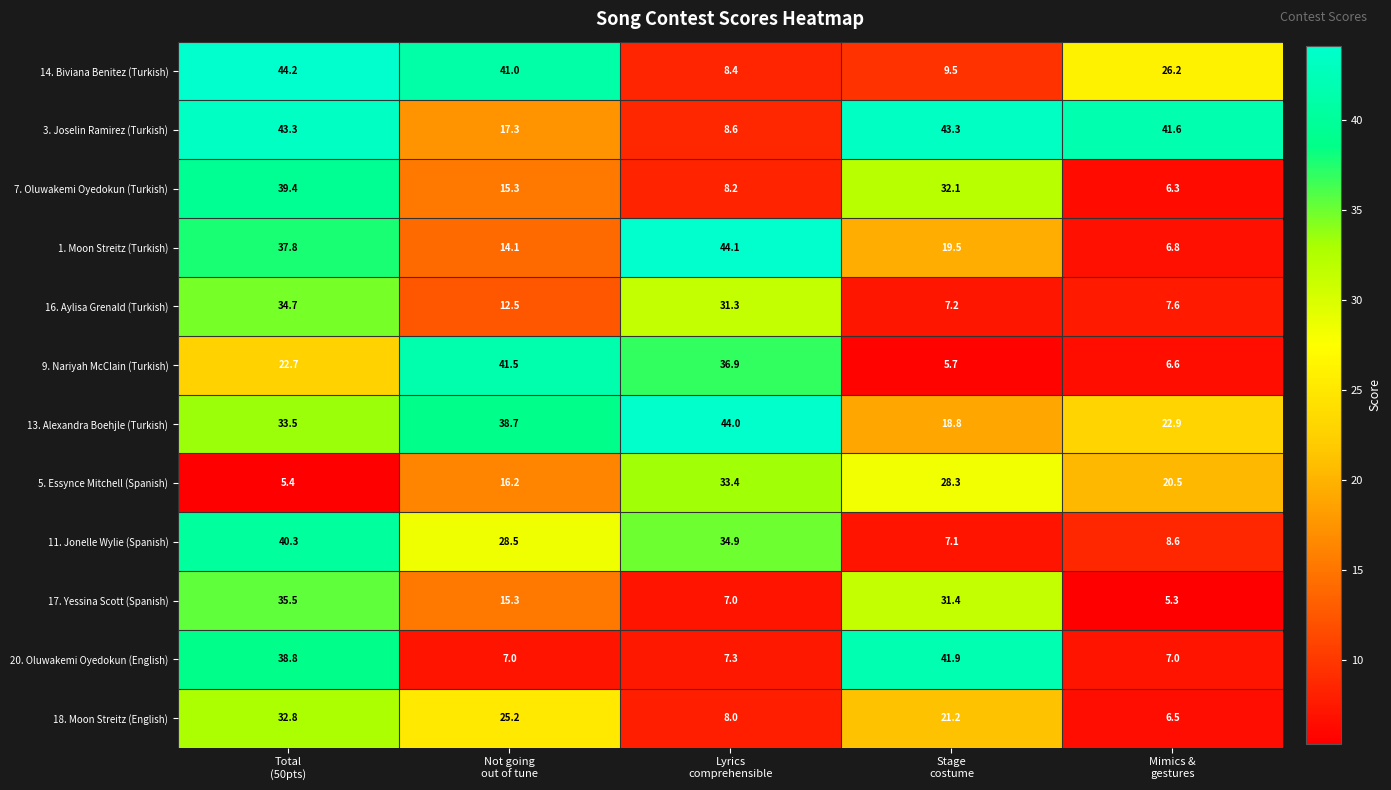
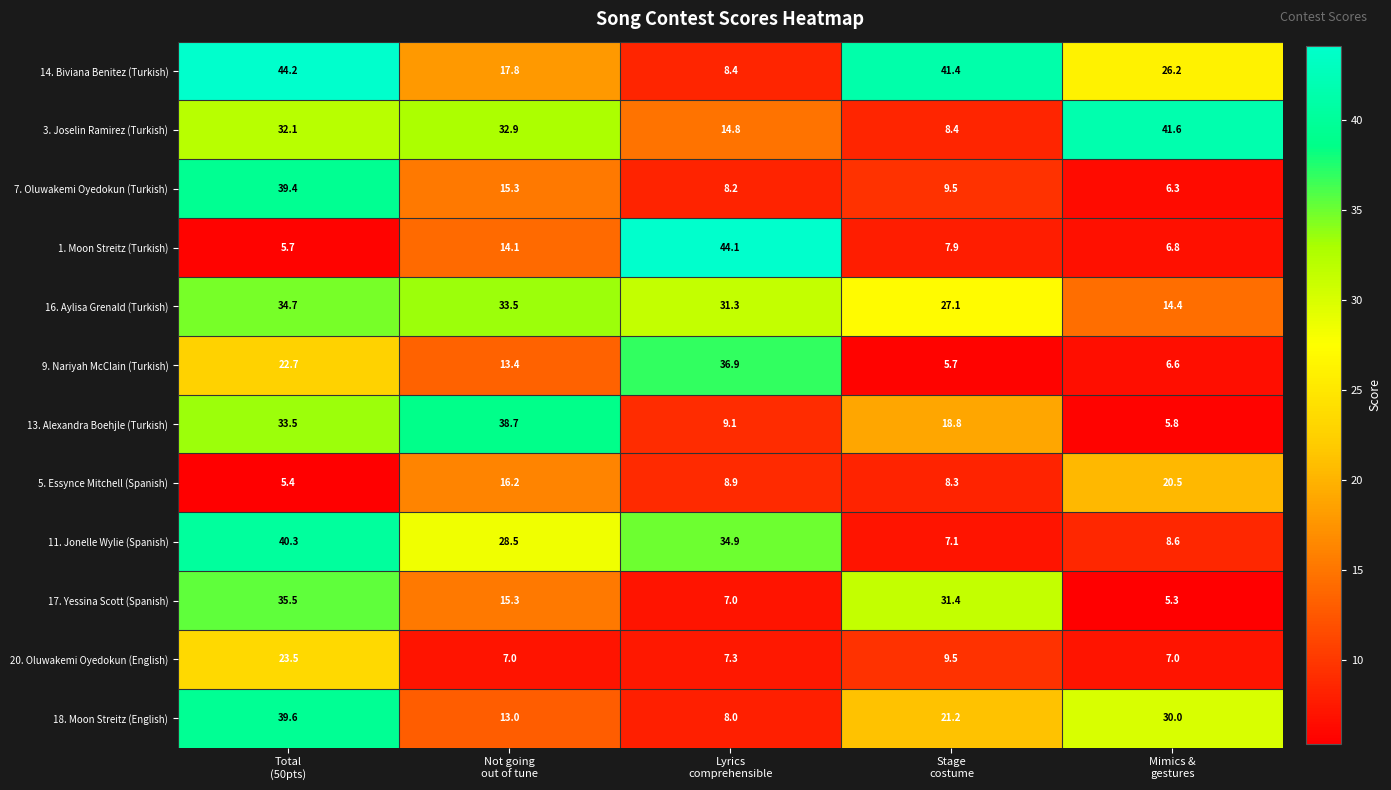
  {
    "14. Biviana Benitez (Turkish)": {
      "Total (50pts)": 44.2,
-     "Not going out of tune": 41.0,
+     "Not going out of tune": 17.8,
      "Lyrics comprehensible": 8.4,
-     "Stage costume": 9.5,
+     "Stage costume": 41.4,
      "Mimics & gestures": 26.2
    },
    "3. Joselin Ramirez (Turkish)": {
-     "Total (50pts)": 43.3,
-     "Not going out of tune": 17.3,
-     "Lyrics comprehensible": 8.6,
-     "Stage costume": 43.3,
+     "Total (50pts)": 32.1,
+     "Not going out of tune": 32.9,
+     "Lyrics comprehensible": 14.8,
+     "Stage costume": 8.4,
      "Mimics & gestures": 41.6
    },
    "7. Oluwakemi Oyedokun (Turkish)": {
      "Total (50pts)": 39.4,
      "Not going out of tune": 15.3,
      "Lyrics comprehensible": 8.2,
-     "Stage costume": 32.1,
+     "Stage costume": 9.5,
      "Mimics & gestures": 6.3
    },
    "1. Moon Streitz (Turkish)": {
-     "Total (50pts)": 37.8,
+     "Total (50pts)": 5.7,
      "Not going out of tune": 14.1,
      "Lyrics comprehensible": 44.1,
-     "Stage costume": 19.5,
+     "Stage costume": 7.9,
      "Mimics & gestures": 6.8
    },
    "16. Aylisa Grenald (Turkish)": {
      "Total (50pts)": 34.7,
-     "Not going out of tune": 12.5,
+     "Not going out of tune": 33.5,
      "Lyrics comprehensible": 31.3,
-     "Stage costume": 7.2,
-     "Mimics & gestures": 7.6
+     "Stage costume": 27.1,
+     "Mimics & gestures": 14.4
    },
    "9. Nariyah McClain (Turkish)": {
      "Total (50pts)": 22.7,
-     "Not going out of tune": 41.5,
+     "Not going out of tune": 13.4,
      "Lyrics comprehensible": 36.9,
      "Stage costume": 5.7,
      "Mimics & gestures": 6.6
    },
    "13. Alexandra Boehjle (Turkish)": {
      "Total (50pts)": 33.5,
      "Not going out of tune": 38.7,
-     "Lyrics comprehensible": 44.0,
+     "Lyrics comprehensible": 9.1,
      "Stage costume": 18.8,
-     "Mimics & gestures": 22.9
+     "Mimics & gestures": 5.8
    },
    "5. Essynce Mitchell (Spanish)": {
      "Total (50pts)": 5.4,
      "Not going out of tune": 16.2,
-     "Lyrics comprehensible": 33.4,
-     "Stage costume": 28.3,
+     "Lyrics comprehensible": 8.9,
+     "Stage costume": 8.3,
      "Mimics & gestures": 20.5
    },
    "11. Jonelle Wylie (Spanish)": {
      "Total (50pts)": 40.3,
      "Not going out of tune": 28.5,
      "Lyrics comprehensible": 34.9,
      "Stage costume": 7.1,
      "Mimics & gestures": 8.6
    },
    "17. Yessina Scott (Spanish)": {
      "Total (50pts)": 35.5,
      "Not going out of tune": 15.3,
      "Lyrics comprehensible": 7.0,
      "Stage costume": 31.4,
      "Mimics & gestures": 5.3
    },
    "20. Oluwakemi Oyedokun (English)": {
-     "Total (50pts)": 38.8,
+     "Total (50pts)": 23.5,
      "Not going out of tune": 7.0,
      "Lyrics comprehensible": 7.3,
-     "Stage costume": 41.9,
+     "Stage costume": 9.5,
      "Mimics & gestures": 7.0
    },
    "18. Moon Streitz (English)": {
-     "Total (50pts)": 32.8,
-     "Not going out of tune": 25.2,
+     "Total (50pts)": 39.6,
+     "Not going out of tune": 13.0,
      "Lyrics comprehensible": 8.0,
      "Stage costume": 21.2,
-     "Mimics & gestures": 6.5
+     "Mimics & gestures": 30.0
    }
  }
